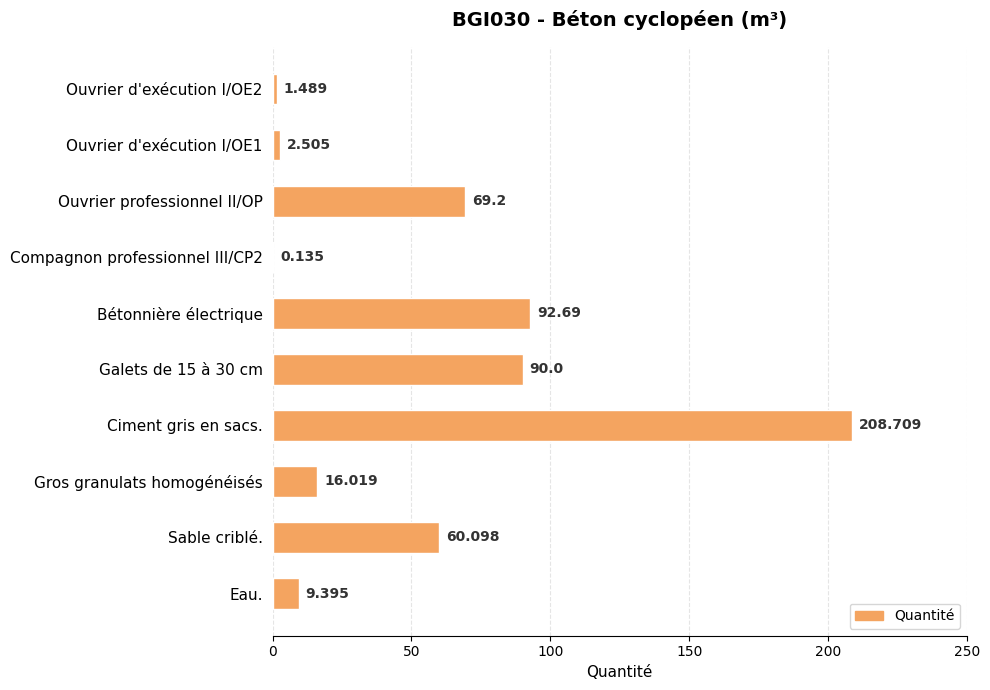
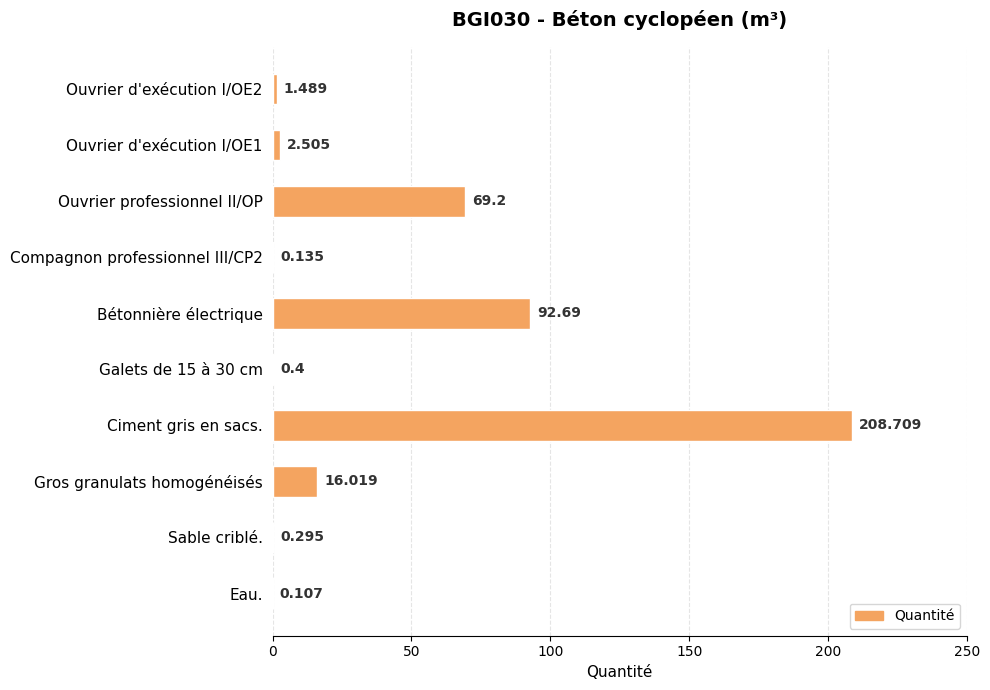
  {
    "Ouvrier d'exécution I/OE2": 1.489,
    "Ouvrier d'exécution I/OE1": 2.505,
    "Ouvrier professionnel II/OP": 69.2,
    "Compagnon professionnel III/CP2": 0.135,
    "Bétonnière électrique": 92.69,
-   "Galets de 15 à 30 cm": 90.0,
+   "Galets de 15 à 30 cm": 0.4,
    "Ciment gris en sacs.": 208.709,
    "Gros granulats homogénéisés": 16.019,
-   "Sable criblé.": 60.098,
-   "Eau.": 9.395
+   "Sable criblé.": 0.295,
+   "Eau.": 0.107
  }
